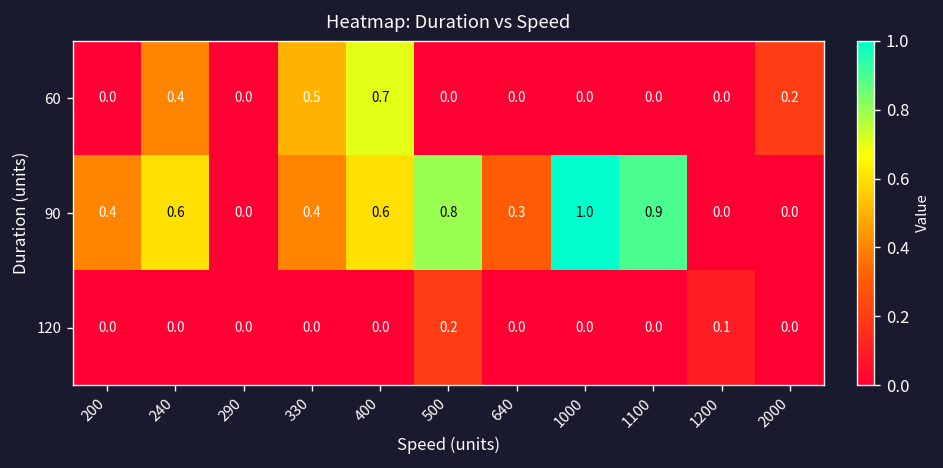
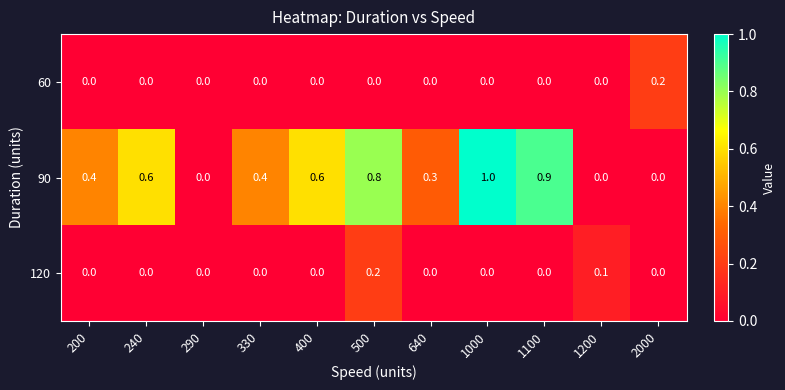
  {
    "60": {
      "200": 0.0,
-     "240": 0.4,
+     "240": 0.0,
      "290": 0.0,
-     "330": 0.5,
-     "400": 0.7,
+     "330": 0.0,
+     "400": 0.0,
      "500": 0.0,
      "640": 0.0,
      "1000": 0.0,
      "1100": 0.0,
      "1200": 0.0,
      "2000": 0.2
    },
    "90": {
      "200": 0.4,
      "240": 0.6,
      "290": 0.0,
      "330": 0.4,
      "400": 0.6,
      "500": 0.8,
      "640": 0.3,
      "1000": 1.0,
      "1100": 0.9,
      "1200": 0.0,
      "2000": 0.0
    },
    "120": {
      "200": 0.0,
      "240": 0.0,
      "290": 0.0,
      "330": 0.0,
      "400": 0.0,
      "500": 0.2,
      "640": 0.0,
      "1000": 0.0,
      "1100": 0.0,
      "1200": 0.1,
      "2000": 0.0
    }
  }
